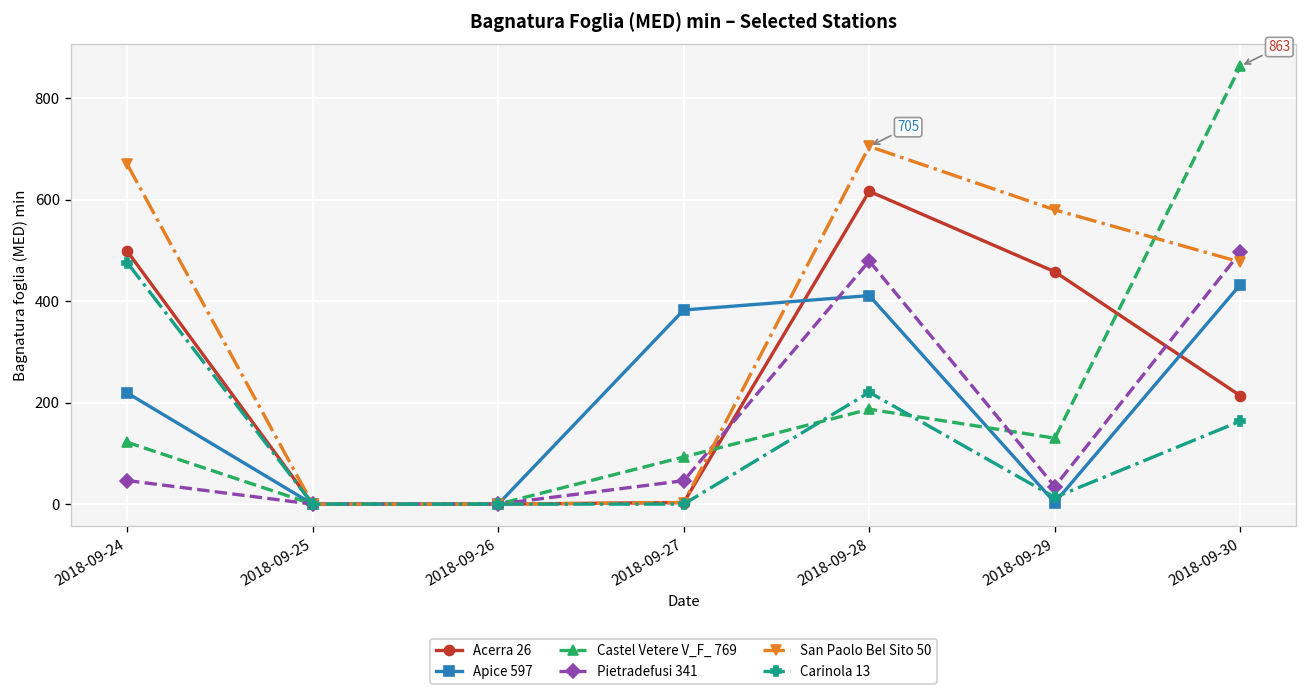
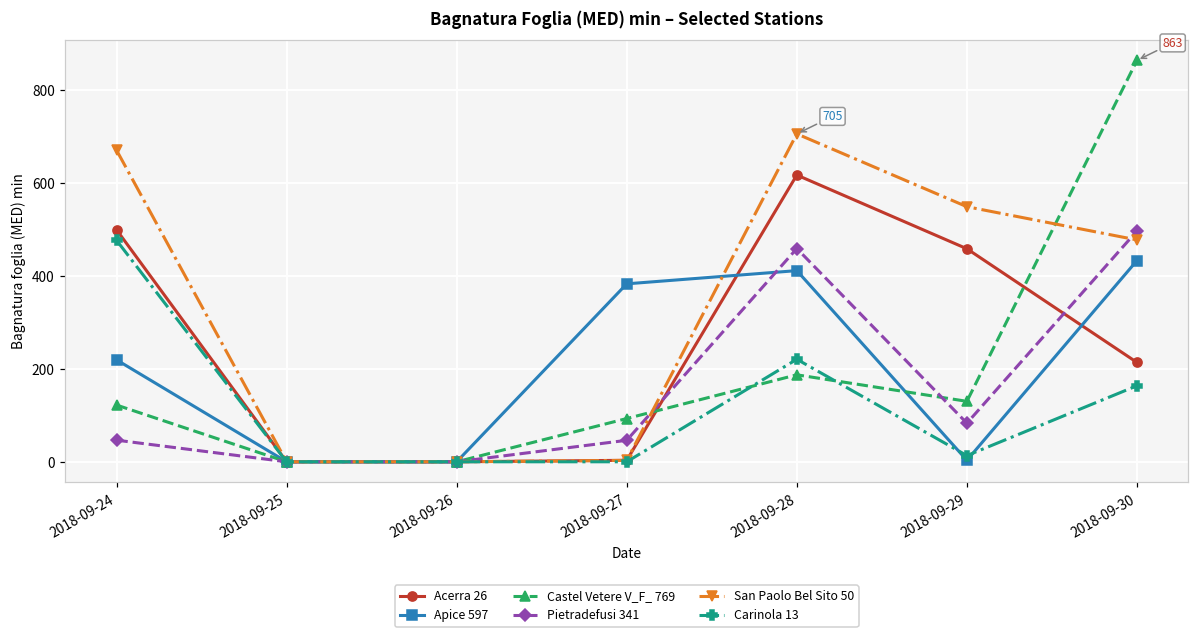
  {
    "Acerra 26": {
      "2018-09-24": 500,
      "2018-09-28": 620,
      "2018-09-29": 460,
      "2018-09-30": 210
    },
    "Apice 597": {
      "2018-09-24": 220,
      "2018-09-27": 380,
      "2018-09-28": 410,
      "2018-09-29": 0,
      "2018-09-30": 430
    },
    "Pietradefusi 341": {
      "2018-09-24": 50,
      "2018-09-27": 50,
-     "2018-09-28": 480,
-     "2018-09-29": 30,
+     "2018-09-28": 460,
+     "2018-09-29": 80,
      "2018-09-30": 500
    },
    "San Paolo Bel Sito 50": {
      "2018-09-24": 670,
-     "2018-09-29": 580,
+     "2018-09-29": 550,
      "2018-09-30": 480
    }
  }
